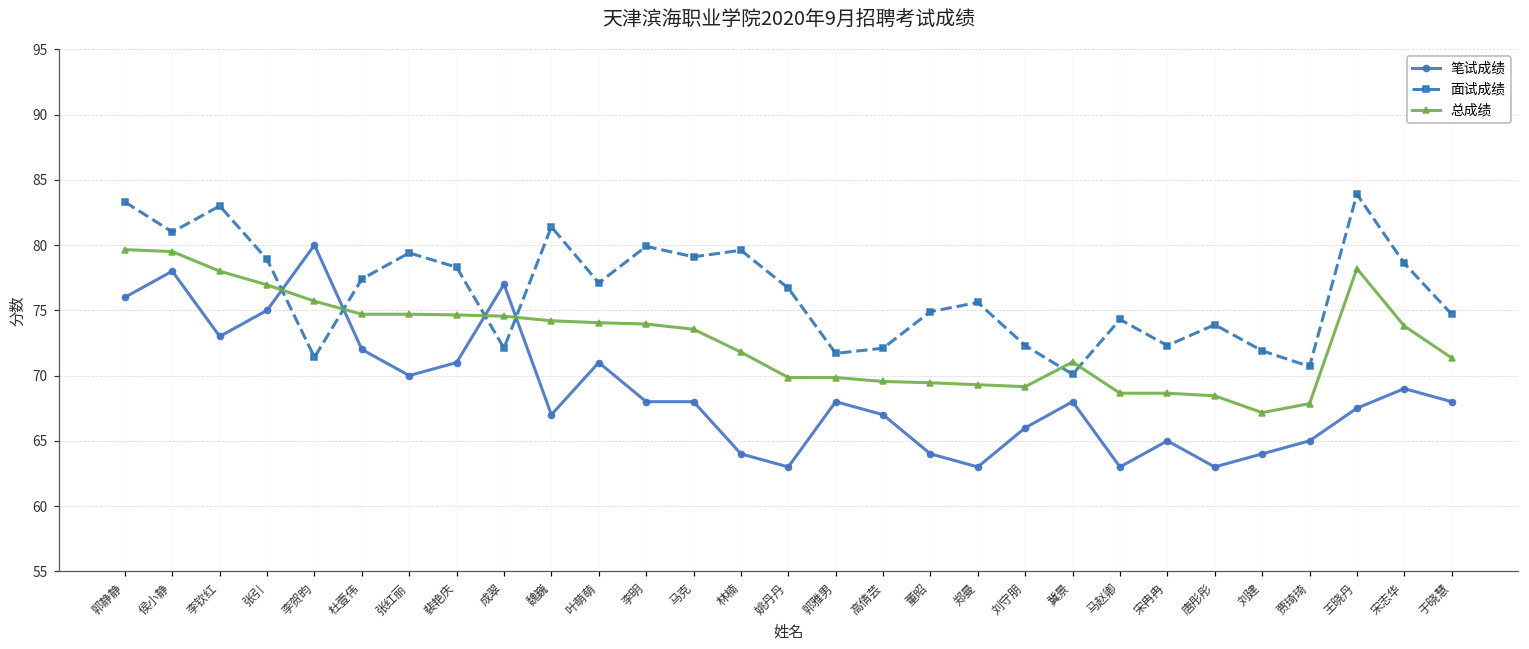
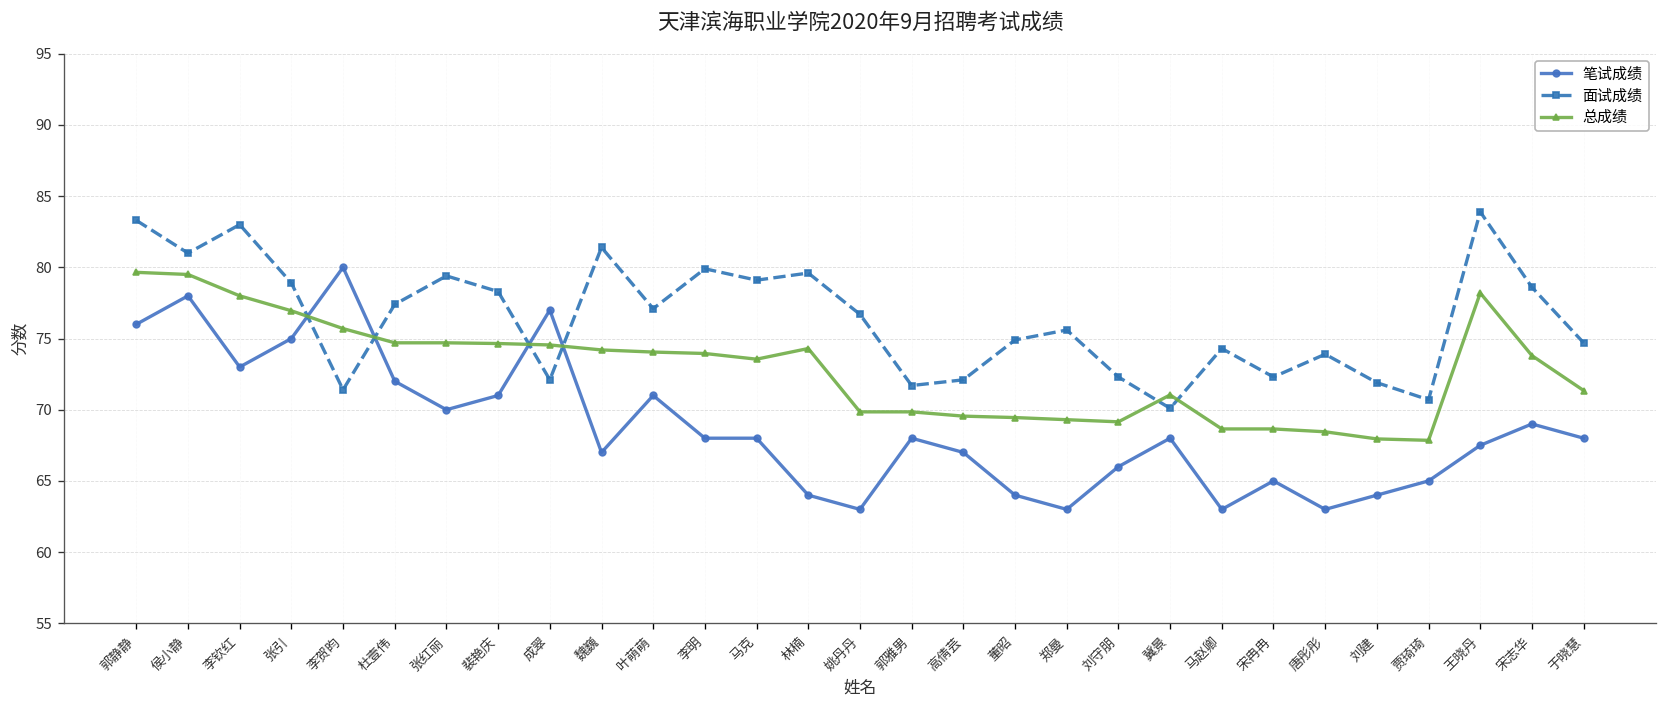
  {
    "总成绩": {
      "郭静静": 79.7,
      "侯小静": 79.5,
      "李钦红": 78.0,
      "张引": 77.0,
      "李贺昀": 75.7,
      "杜壹伟": 74.7,
      "张红丽": 74.7,
      "裴艳庆": 74.7,
      "成翠": 74.6,
      "魏巍": 74.2,
      "叶萌萌": 74.1,
      "李明": 74.0,
      "马克": 73.6,
-     "林楠": 71.8,
+     "林楠": 74.3,
      "姚丹丹": 69.9,
      "郭雅男": 69.9,
      "高倩芸": 69.6,
      "董昭": 69.5,
      "郑曼": 69.3,
      "刘守朋": 69.2,
      "冀景": 71.0,
      "马赵卿": 68.7,
      "宋冉冉": 68.7,
      "唐彤彤": 68.5,
-     "刘建": 67.2,
+     "刘建": 68.0,
      "贾琦琦": 67.9,
      "王晓丹": 78.2,
      "宋志华": 73.8,
      "于晓慧": 71.4
    }
  }
